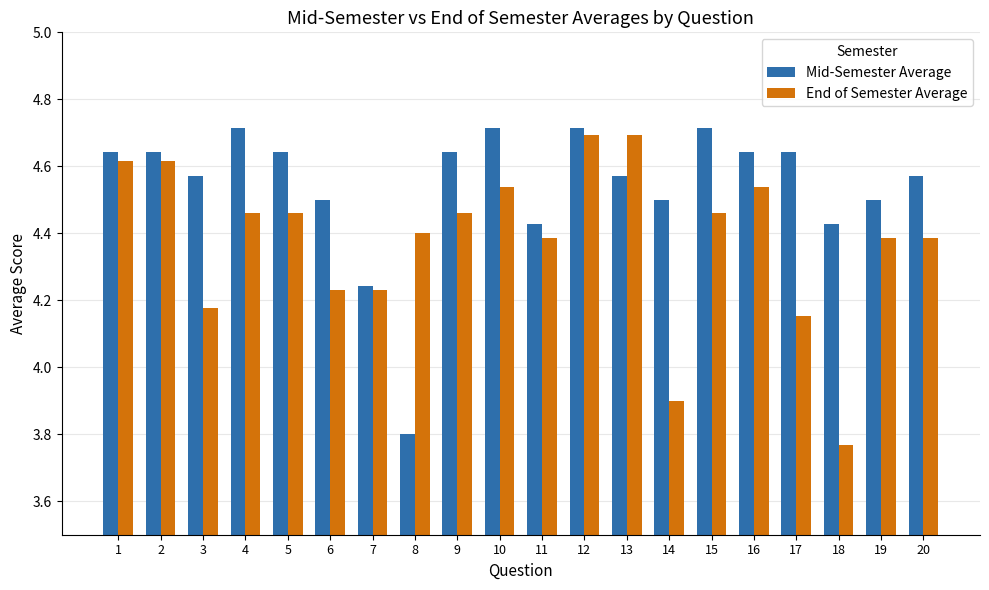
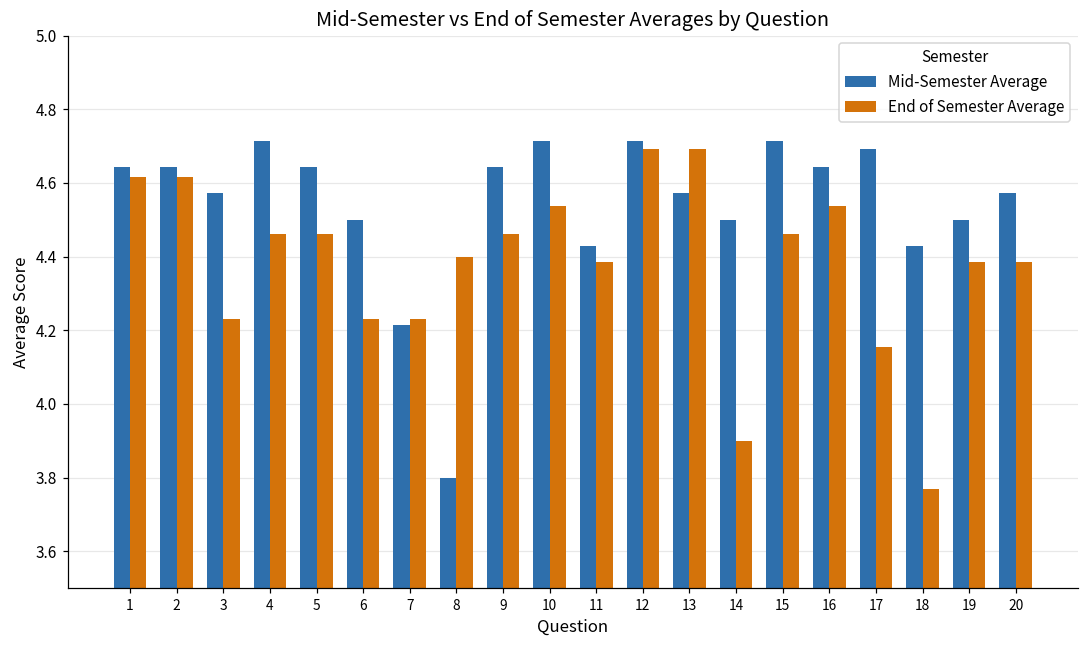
  {
    "Mid-Semester Average": {
      "1": 4.64,
      "2": 4.64,
      "3": 4.57,
      "4": 4.71,
      "5": 4.64,
      "6": 4.50,
-     "7": 4.24,
+     "7": 4.21,
      "8": 3.80,
      "9": 4.64,
      "10": 4.71,
      "11": 4.43,
      "12": 4.71,
      "13": 4.57,
      "14": 4.50,
      "15": 4.71,
      "16": 4.64,
-     "17": 4.64,
+     "17": 4.69,
      "18": 4.43,
      "19": 4.50,
      "20": 4.57
    },
    "End of Semester Average": {
      "1": 4.62,
      "2": 4.62,
-     "3": 4.18,
+     "3": 4.23,
      "4": 4.46,
      "5": 4.46,
      "6": 4.23,
      "7": 4.23,
      "8": 4.40,
      "9": 4.46,
      "10": 4.54,
      "11": 4.38,
      "12": 4.69,
      "13": 4.69,
      "14": 3.90,
      "15": 4.46,
      "16": 4.54,
      "17": 4.15,
      "18": 3.77,
      "19": 4.38,
      "20": 4.38
    }
  }
